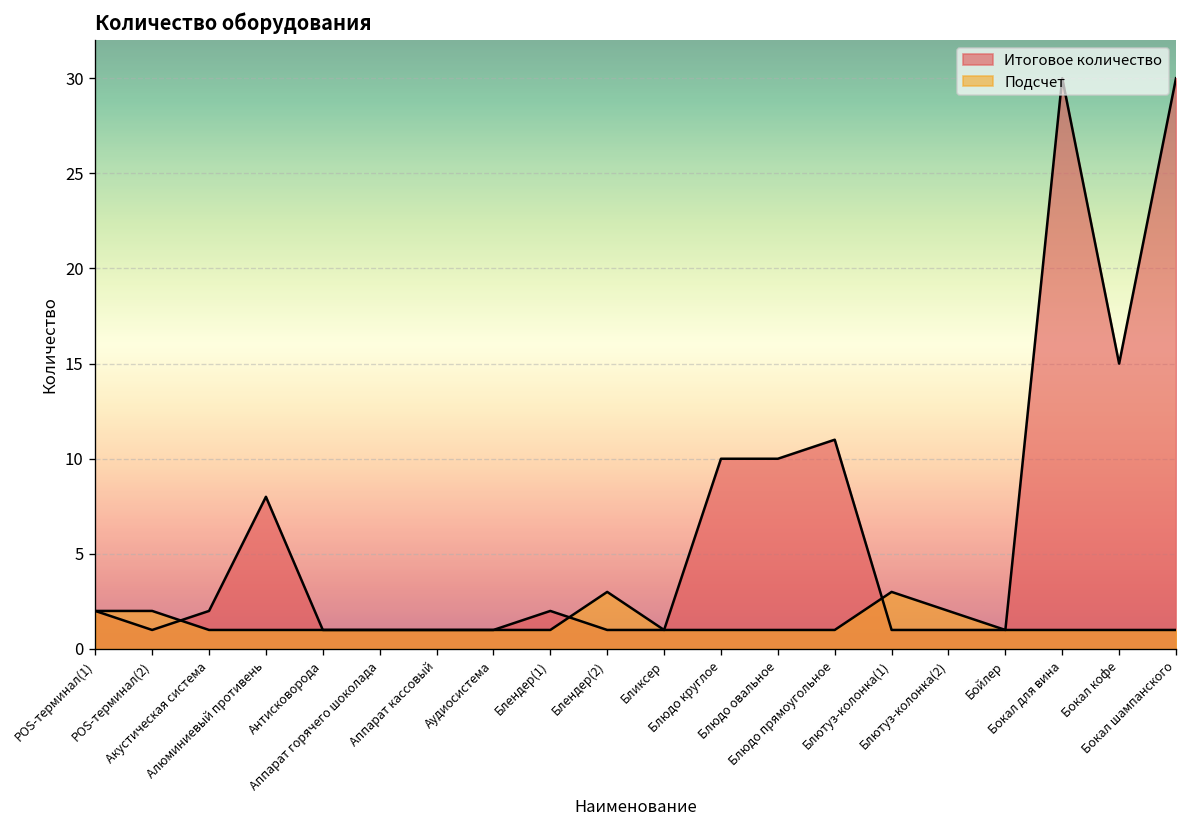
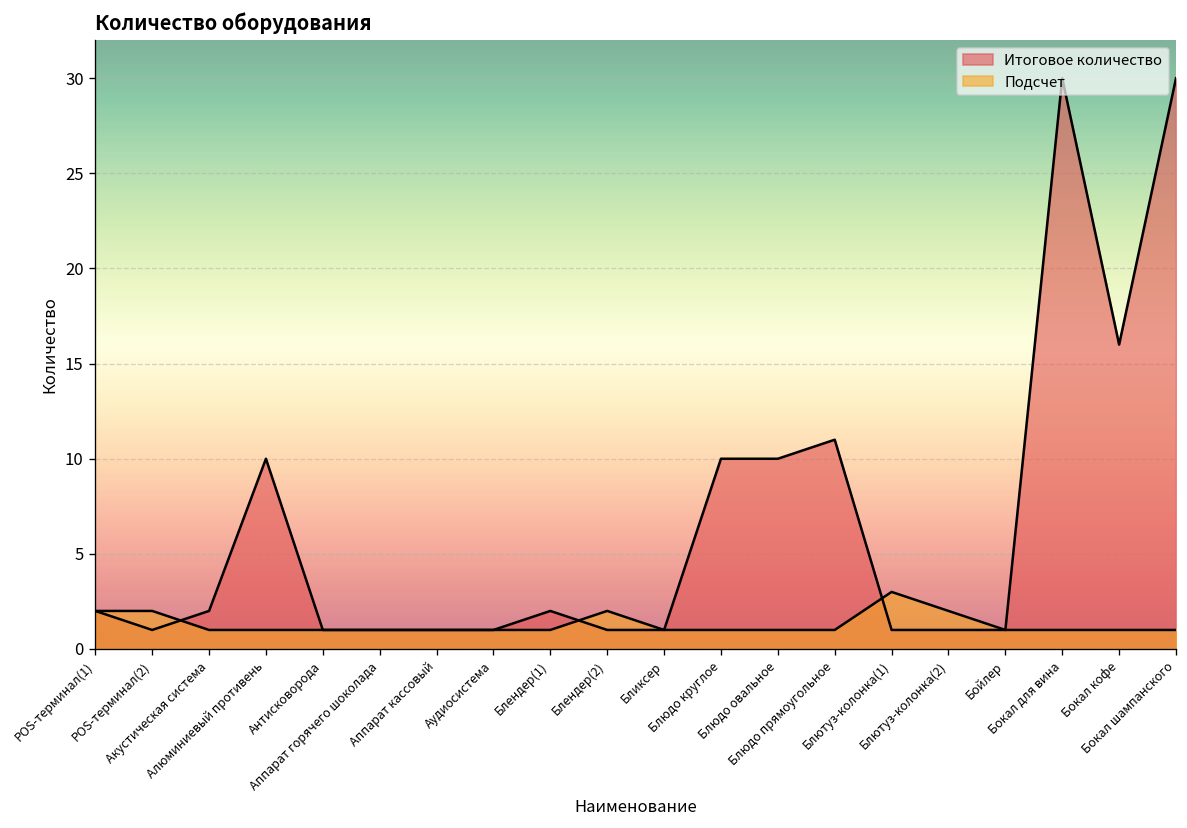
  {
    "Итоговое количество": {
      "POS-терминал(2)": 1,
      "Акустическая система": 2,
-     "Алюминиевый противень": 8,
+     "Алюминиевый противень": 10,
      "Блендер(1)": 2,
      "Блендер(2)": 1,
      "Блюдо круглое": 10,
      "Блюдо овальное": 10,
      "Блюдо прямоугольное": 11,
      "Блютуз-колонка(1)": 1,
      "Блютуз-колонка(2)": 1,
-     "Бокал кофе": 15,
+     "Бокал кофе": 16,
      "Бокал шампанского": 30
    },
    "Подсчет": {
      "POS-терминал(2)": 2,
      "Акустическая система": 1,
      "Алюминиевый противень": 1,
      "Блендер(1)": 1,
-     "Блендер(2)": 3,
+     "Блендер(2)": 2,
      "Блюдо круглое": 1,
      "Блюдо овальное": 1,
      "Блюдо прямоугольное": 1,
      "Блютуз-колонка(1)": 3,
      "Блютуз-колонка(2)": 2,
      "Бокал для вина": 1,
      "Бокал кофе": 1,
      "Бокал шампанского": 1
    }
  }
